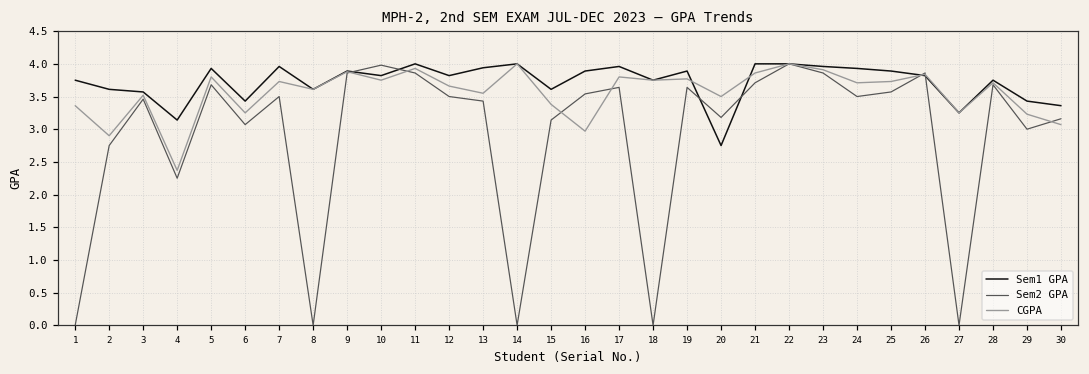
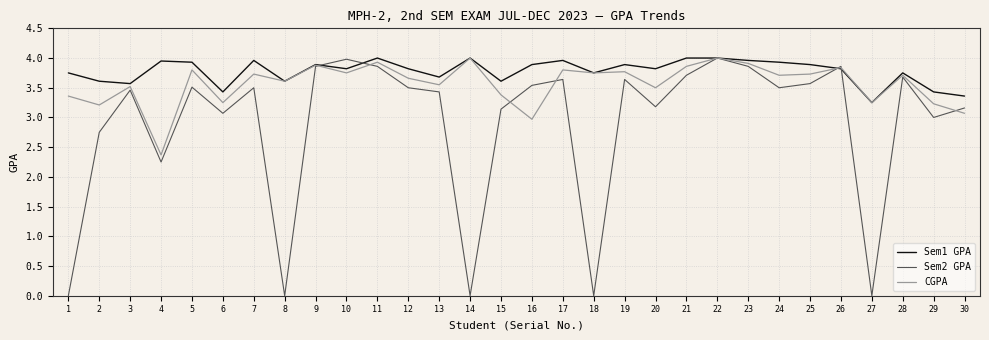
  {
    "Sem1 GPA": {
      "1": 3.8,
      "2": 3.6,
      "3": 3.6,
-     "4": 3.1,
+     "4": 4.0,
      "5": 3.9,
      "6": 3.4,
      "7": 4.0,
      "10": 3.8,
      "11": 4.0,
      "12": 3.8,
-     "13": 3.9,
+     "13": 3.7,
      "15": 3.6,
      "16": 3.9,
      "17": 4.0,
      "19": 3.9,
-     "20": 2.8,
+     "20": 3.8,
      "21": 4.0,
      "23": 4.0,
      "24": 3.9,
      "25": 3.9,
      "29": 3.4,
      "30": 3.4
    },
    "Sem2 GPA": {
      "1": 0.0,
      "2": 2.8,
      "3": 3.5,
      "4": 2.3,
-     "5": 3.7,
+     "5": 3.5,
      "6": 3.1,
      "7": 3.5,
      "8": 0.0,
      "10": 4.0,
      "11": 3.9,
      "12": 3.5,
      "13": 3.4,
      "14": 0.0,
      "15": 3.1,
      "16": 3.5,
      "17": 3.6,
      "18": 0.0,
      "19": 3.6,
      "20": 3.2,
      "21": 3.7,
      "23": 3.9,
      "24": 3.5,
      "25": 3.6,
      "27": 0.0,
      "29": 3.0,
      "30": 3.2
    },
    "CGPA": {
      "1": 3.4,
-     "2": 2.9,
+     "2": 3.2,
      "3": 3.5,
      "4": 2.4,
      "5": 3.8,
      "6": 3.3,
      "7": 3.7,
      "10": 3.8,
      "11": 3.9,
      "12": 3.7,
      "13": 3.6,
      "15": 3.4,
      "16": 3.0,
      "17": 3.8,
      "19": 3.8,
      "20": 3.5,
      "21": 3.9,
      "23": 3.9,
      "24": 3.7,
      "25": 3.7,
      "29": 3.2,
      "30": 3.1
    }
  }
